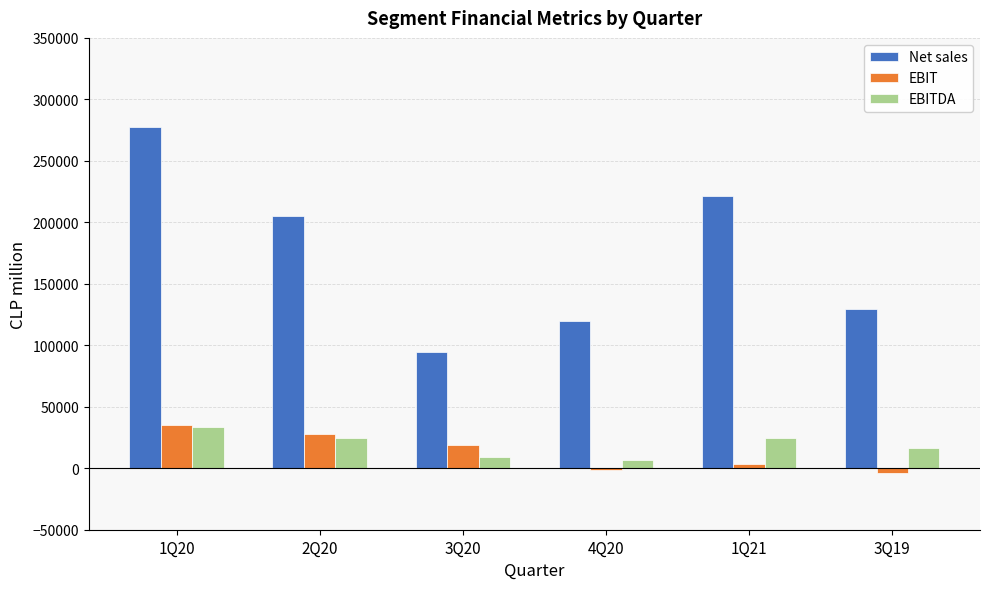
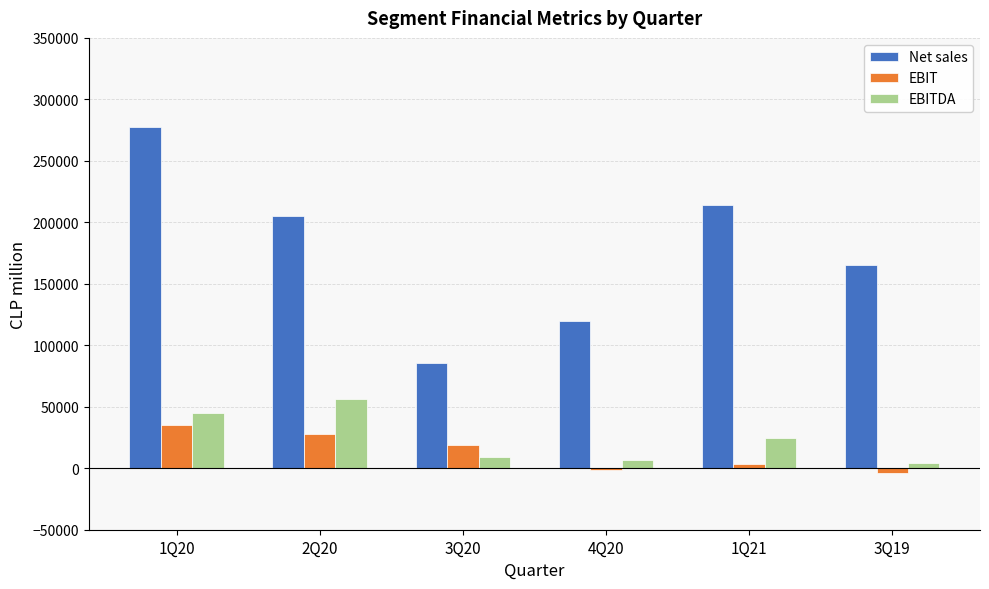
  {
    "Net sales": {
      "1Q20": 278000,
      "2Q20": 205000,
-     "3Q20": 95000,
+     "3Q20": 86000,
      "4Q20": 120000,
-     "1Q21": 222000,
-     "3Q19": 130000
+     "1Q21": 214000,
+     "3Q19": 165000
    },
    "EBIT": {
      "1Q20": 35000,
      "2Q20": 28000,
      "3Q20": 19000,
      "1Q21": 3000,
      "3Q19": -4000
    },
    "EBITDA": {
-     "1Q20": 34000,
-     "2Q20": 25000,
+     "1Q20": 45000,
+     "2Q20": 57000,
      "3Q20": 9000,
      "4Q20": 7000,
      "1Q21": 24000,
-     "3Q19": 17000
+     "3Q19": 4000
    }
  }
